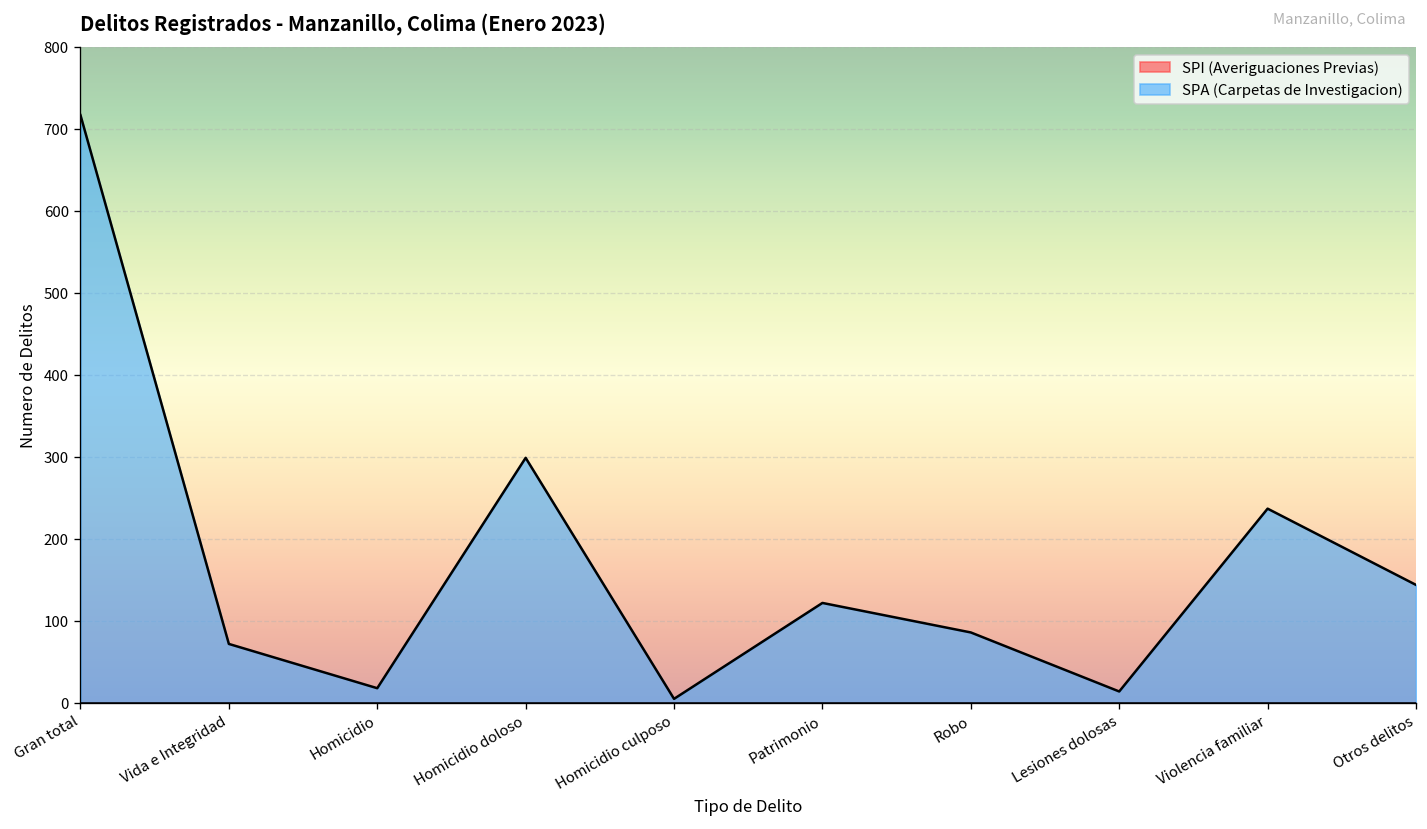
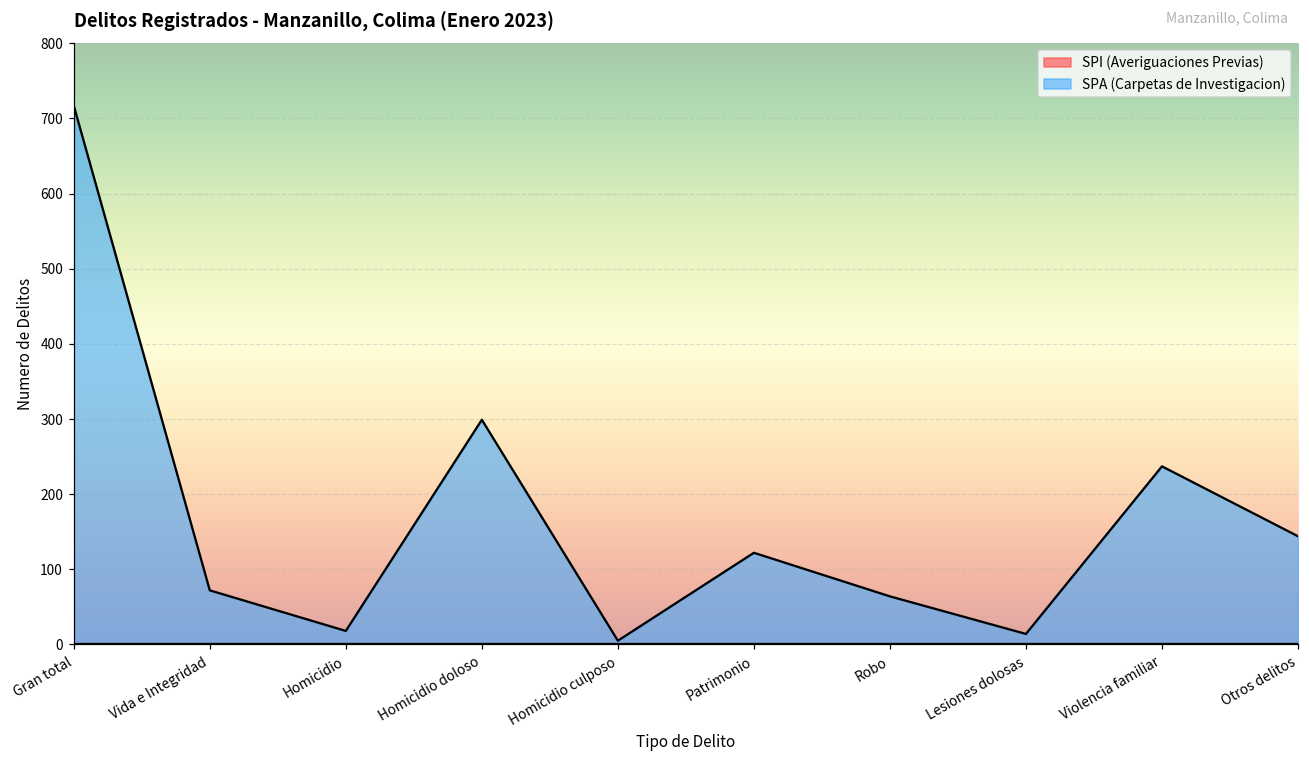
  {
    "SPI (Averiguaciones Previas)": {
      "Gran total": 0,
      "Vida e Integridad": 0,
      "Homicidio": 0,
      "Homicidio doloso": 0,
      "Homicidio culposo": 0,
      "Patrimonio": 0,
      "Robo": 0,
      "Lesiones dolosas": 0,
      "Violencia familiar": 0,
      "Otros delitos": 0
    },
    "SPA (Carpetas de Investigacion)": {
      "Gran total": 720,
      "Vida e Integridad": 70,
      "Homicidio": 20,
      "Homicidio doloso": 300,
      "Homicidio culposo": 10,
      "Patrimonio": 120,
-     "Robo": 90,
+     "Robo": 60,
      "Lesiones dolosas": 10,
      "Violencia familiar": 240,
      "Otros delitos": 140
    }
  }
